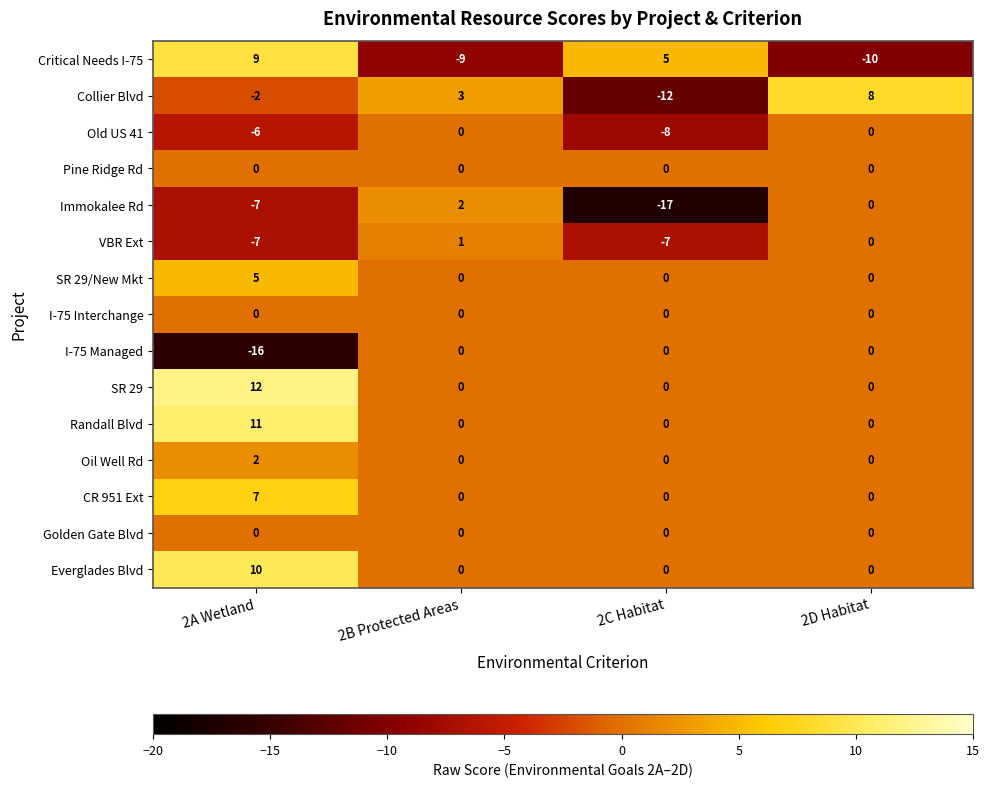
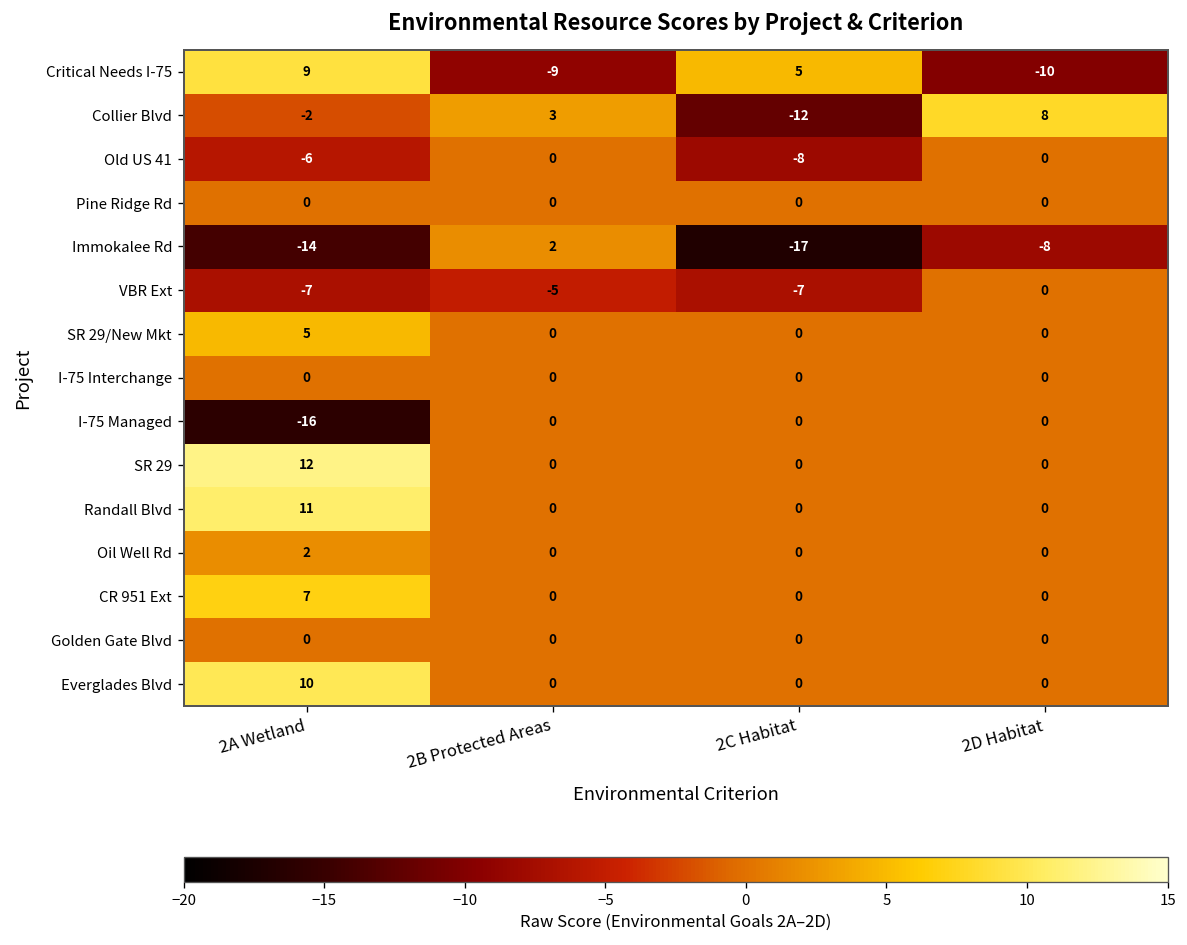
  {
    "Critical Needs I-75": {
      "2A Wetland": 9,
      "2B Protected Areas": -9,
      "2C Habitat": 5,
      "2D Habitat": -10
    },
    "Collier Blvd": {
      "2A Wetland": -2,
      "2B Protected Areas": 3,
      "2C Habitat": -12,
      "2D Habitat": 8
    },
    "Old US 41": {
      "2A Wetland": -6,
      "2B Protected Areas": 0,
      "2C Habitat": -8,
      "2D Habitat": 0
    },
    "Pine Ridge Rd": {
      "2A Wetland": 0,
      "2B Protected Areas": 0,
      "2C Habitat": 0,
      "2D Habitat": 0
    },
    "Immokalee Rd": {
-     "2A Wetland": -7,
+     "2A Wetland": -14,
      "2B Protected Areas": 2,
      "2C Habitat": -17,
-     "2D Habitat": 0
+     "2D Habitat": -8
    },
    "VBR Ext": {
      "2A Wetland": -7,
-     "2B Protected Areas": 1,
+     "2B Protected Areas": -5,
      "2C Habitat": -7,
      "2D Habitat": 0
    },
    "SR 29/New Mkt": {
      "2A Wetland": 5,
      "2B Protected Areas": 0,
      "2C Habitat": 0,
      "2D Habitat": 0
    },
    "I-75 Interchange": {
      "2A Wetland": 0,
      "2B Protected Areas": 0,
      "2C Habitat": 0,
      "2D Habitat": 0
    },
    "I-75 Managed": {
      "2A Wetland": -16,
      "2B Protected Areas": 0,
      "2C Habitat": 0,
      "2D Habitat": 0
    },
    "SR 29": {
      "2A Wetland": 12,
      "2B Protected Areas": 0,
      "2C Habitat": 0,
      "2D Habitat": 0
    },
    "Randall Blvd": {
      "2A Wetland": 11,
      "2B Protected Areas": 0,
      "2C Habitat": 0,
      "2D Habitat": 0
    },
    "Oil Well Rd": {
      "2A Wetland": 2,
      "2B Protected Areas": 0,
      "2C Habitat": 0,
      "2D Habitat": 0
    },
    "CR 951 Ext": {
      "2A Wetland": 7,
      "2B Protected Areas": 0,
      "2C Habitat": 0,
      "2D Habitat": 0
    },
    "Golden Gate Blvd": {
      "2A Wetland": 0,
      "2B Protected Areas": 0,
      "2C Habitat": 0,
      "2D Habitat": 0
    },
    "Everglades Blvd": {
      "2A Wetland": 10,
      "2B Protected Areas": 0,
      "2C Habitat": 0,
      "2D Habitat": 0
    }
  }
